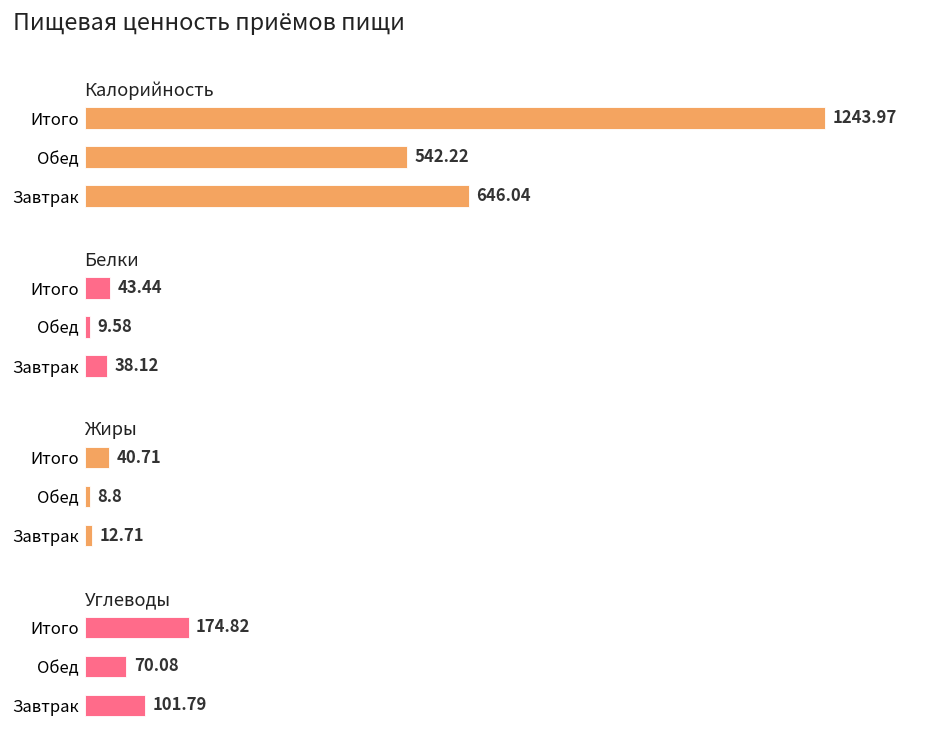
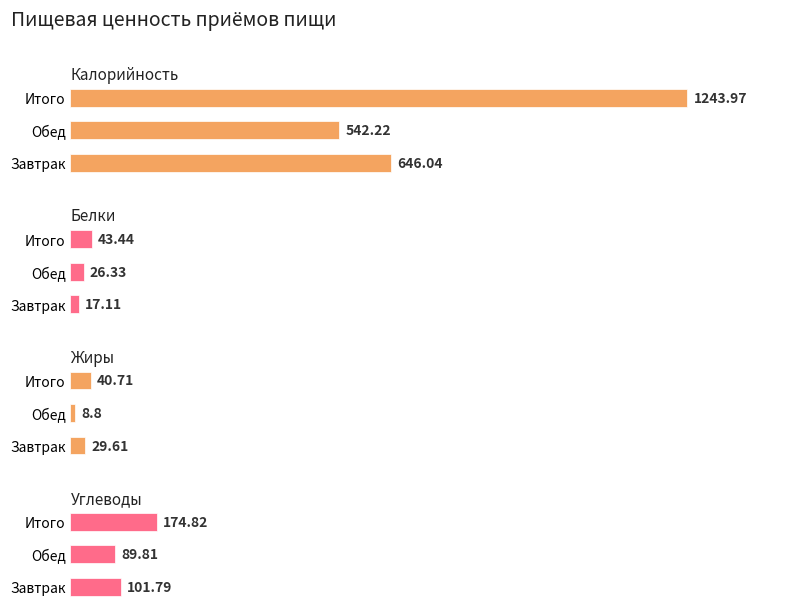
  {
    "Калорийность": {
      "Итого": 1243.97,
      "Обед": 542.22,
      "Завтрак": 646.04
    },
    "Белки": {
      "Итого": 43.44,
-     "Обед": 9.58,
-     "Завтрак": 38.12
+     "Обед": 26.33,
+     "Завтрак": 17.11
    },
    "Жиры": {
      "Итого": 40.71,
      "Обед": 8.8,
-     "Завтрак": 12.71
+     "Завтрак": 29.61
    },
    "Углеводы": {
      "Итого": 174.82,
-     "Обед": 70.08,
+     "Обед": 89.81,
      "Завтрак": 101.79
    }
  }
